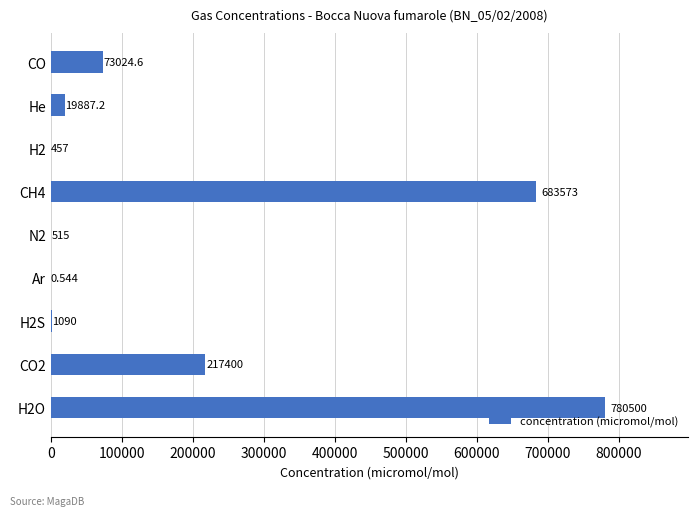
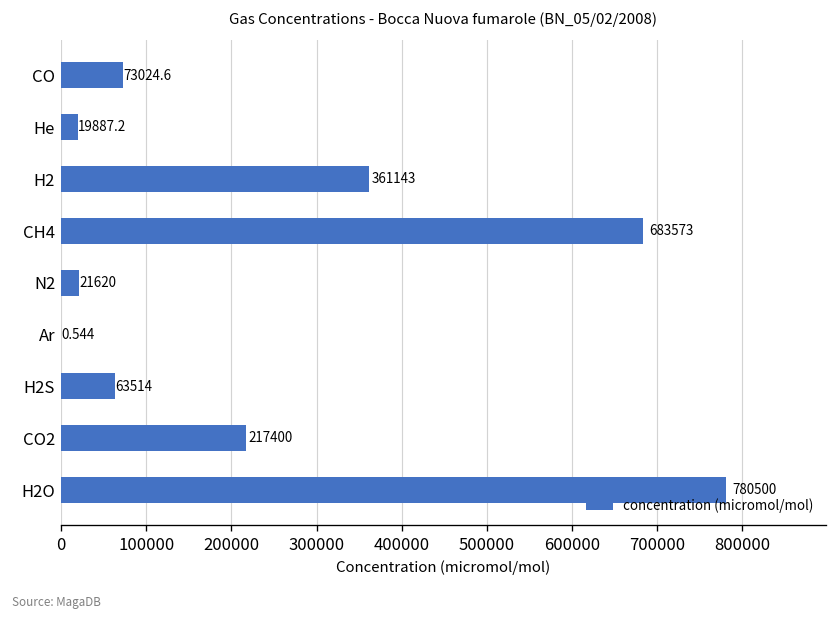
  {
    "CO": 73024.6,
    "He": 19887.2,
-   "H2": 457,
+   "H2": 361143,
    "CH4": 683573,
-   "N2": 515,
+   "N2": 21620,
    "Ar": 0.544,
-   "H2S": 1090,
+   "H2S": 63514,
    "CO2": 217400,
    "H2O": 780500
  }
